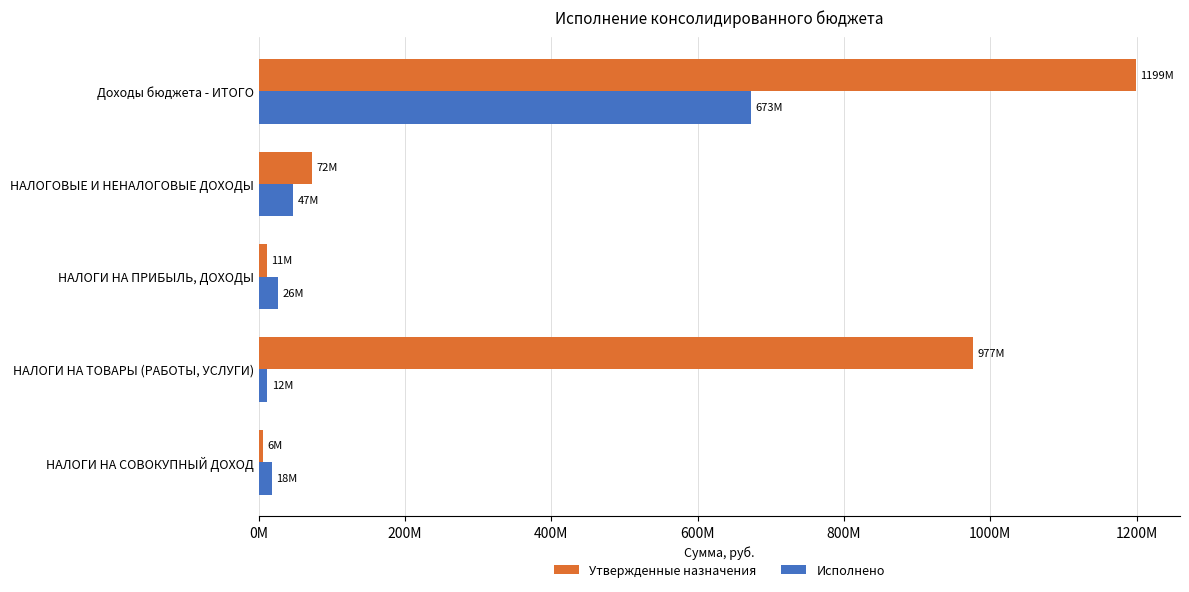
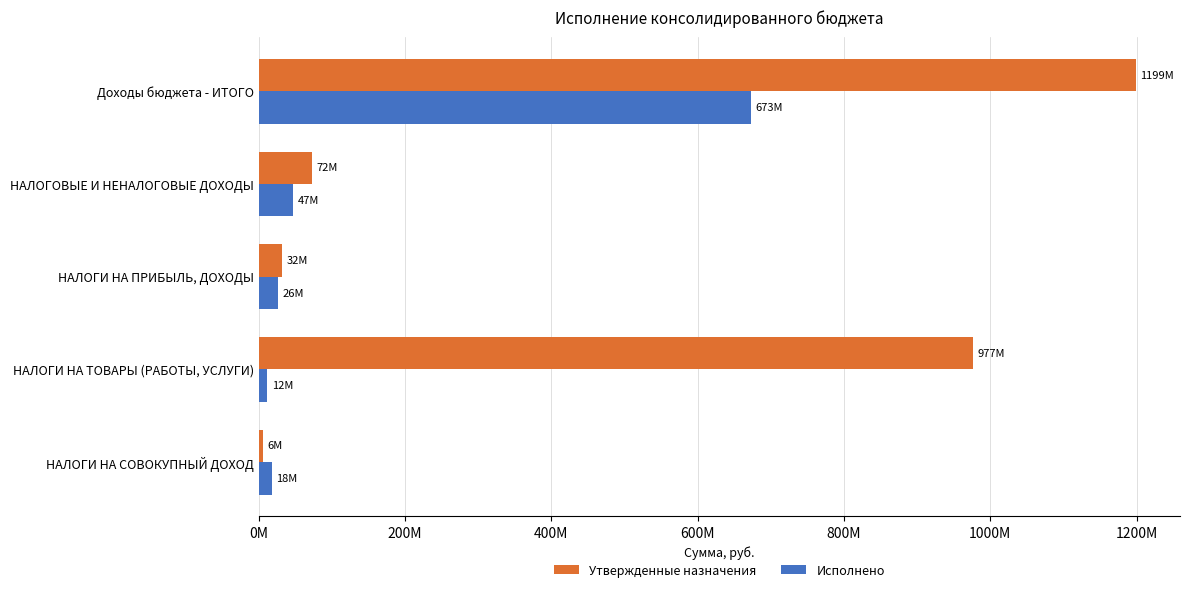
  {
    "Утвержденные назначения": {
      "Доходы бюджета - ИТОГО": "1199M",
      "НАЛОГОВЫЕ И НЕНАЛОГОВЫЕ ДОХОДЫ": "72M",
-     "НАЛОГИ НА ПРИБЫЛЬ, ДОХОДЫ": "11M",
+     "НАЛОГИ НА ПРИБЫЛЬ, ДОХОДЫ": "32M",
      "НАЛОГИ НА ТОВАРЫ (РАБОТЫ, УСЛУГИ)": "977M",
      "НАЛОГИ НА СОВОКУПНЫЙ ДОХОД": "6M"
    },
    "Исполнено": {
      "Доходы бюджета - ИТОГО": "673M",
      "НАЛОГОВЫЕ И НЕНАЛОГОВЫЕ ДОХОДЫ": "47M",
      "НАЛОГИ НА ПРИБЫЛЬ, ДОХОДЫ": "26M",
      "НАЛОГИ НА ТОВАРЫ (РАБОТЫ, УСЛУГИ)": "12M",
      "НАЛОГИ НА СОВОКУПНЫЙ ДОХОД": "18M"
    }
  }
